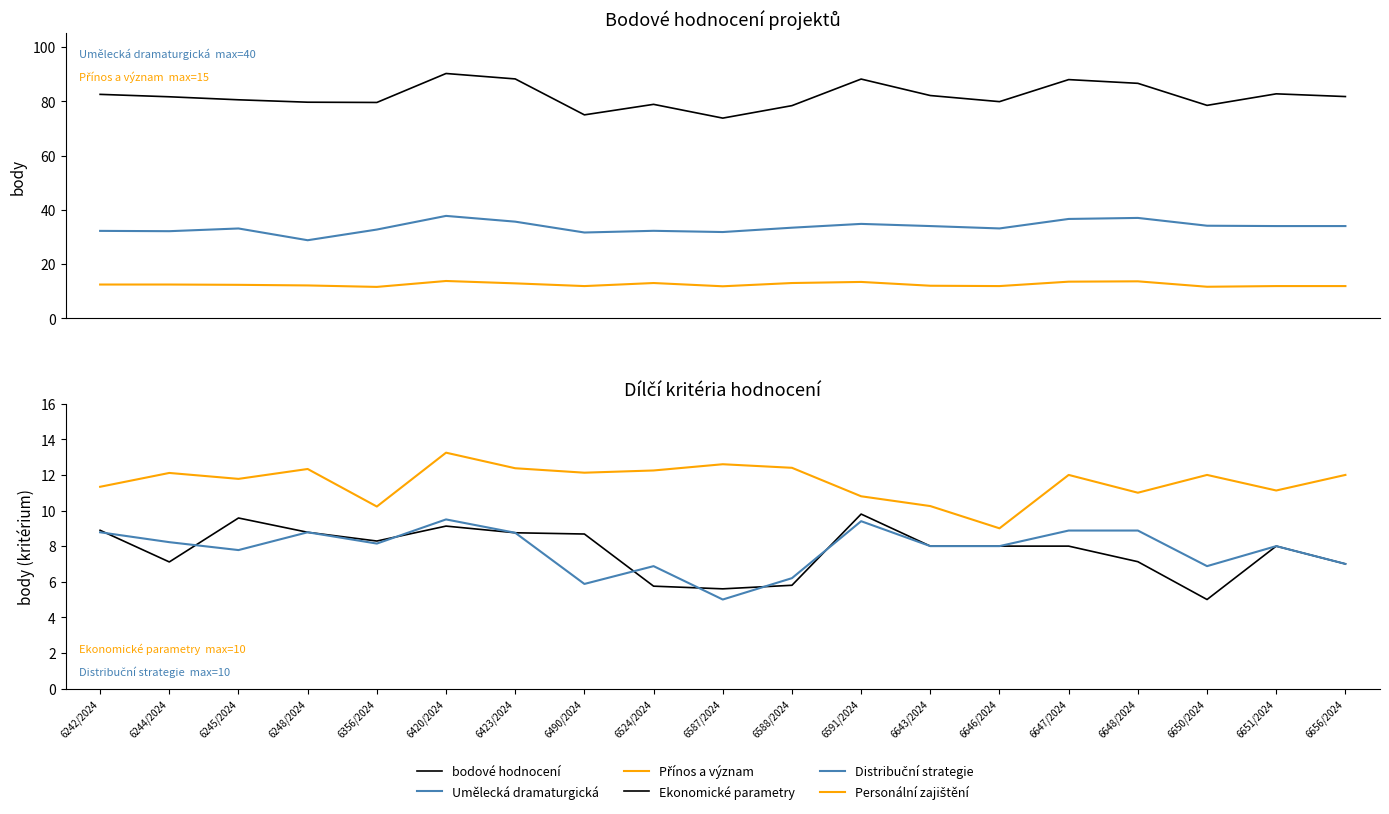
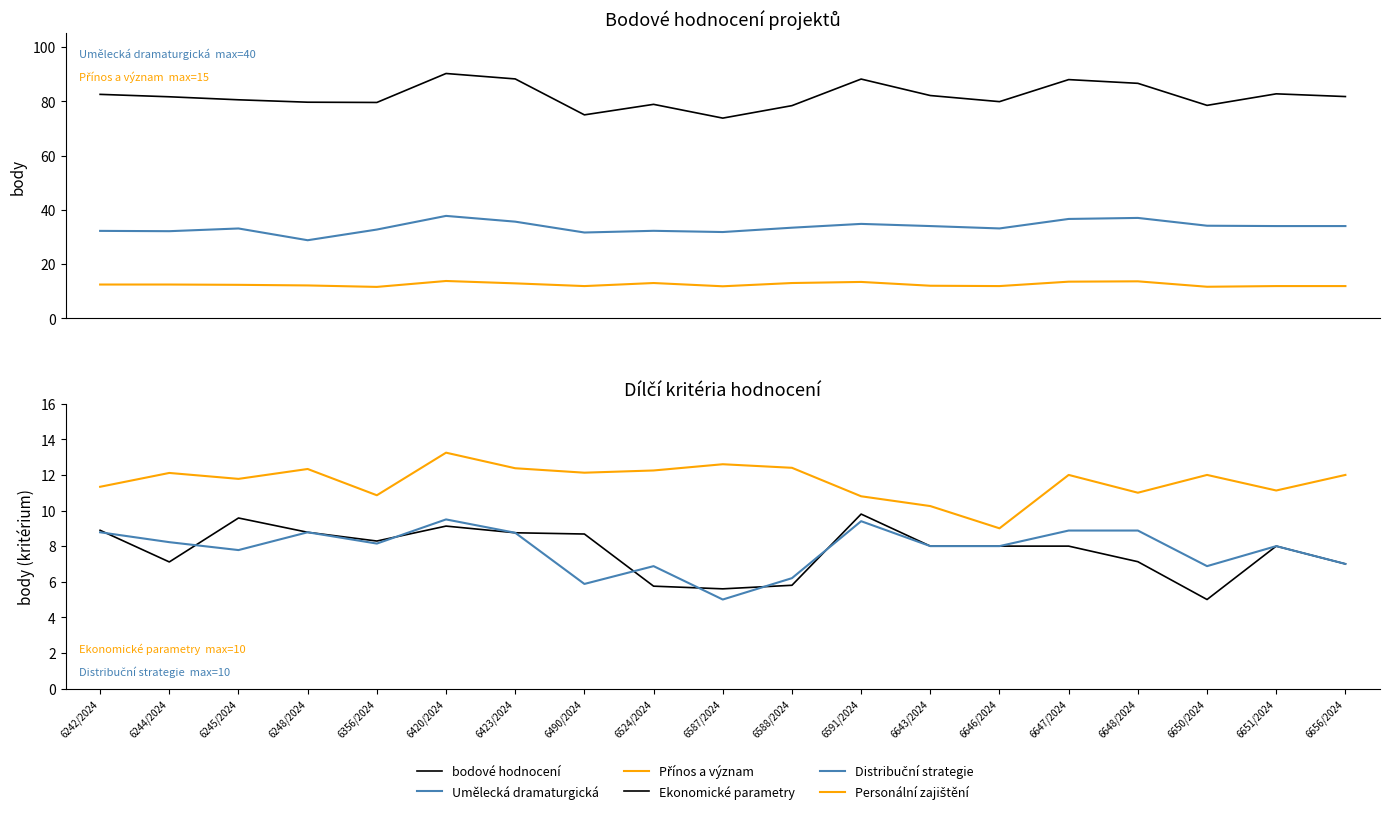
  {
    "Dílčí kritéria hodnocení": {
      "Ekonomické parametry": {
        "6244/2024": 7.1,
        "6245/2024": 9.6,
        "6420/2024": 9.1,
        "6490/2024": 8.7,
        "6524/2024": 5.8,
        "6587/2024": 5.6,
        "6588/2024": 5.8,
        "6591/2024": 9.8,
        "6647/2024": 8.0,
        "6648/2024": 7.1,
        "6650/2024": 5.0
      },
      "Distribuční strategie": {
        "6244/2024": 8.2,
        "6245/2024": 7.8,
        "6420/2024": 9.5,
        "6490/2024": 5.9,
        "6524/2024": 6.9,
        "6587/2024": 5.0,
        "6588/2024": 6.2,
        "6591/2024": 9.4,
        "6647/2024": 8.9,
        "6648/2024": 8.9,
        "6650/2024": 6.9
      },
      "Personální zajištění": {
        "6242/2024": 11.3,
        "6244/2024": 12.1,
        "6245/2024": 11.8,
        "6248/2024": 12.3,
-       "6356/2024": 10.2,
+       "6356/2024": 10.9,
        "6420/2024": 13.3,
        "6423/2024": 12.4,
        "6490/2024": 12.1,
        "6524/2024": 12.3,
        "6587/2024": 12.6,
        "6588/2024": 12.4,
        "6591/2024": 10.8,
        "6643/2024": 10.3,
        "6646/2024": 9.0,
        "6647/2024": 12.0,
        "6648/2024": 11.0,
        "6650/2024": 12.0,
        "6651/2024": 11.1,
        "6656/2024": 12.0
      }
    }
  }
